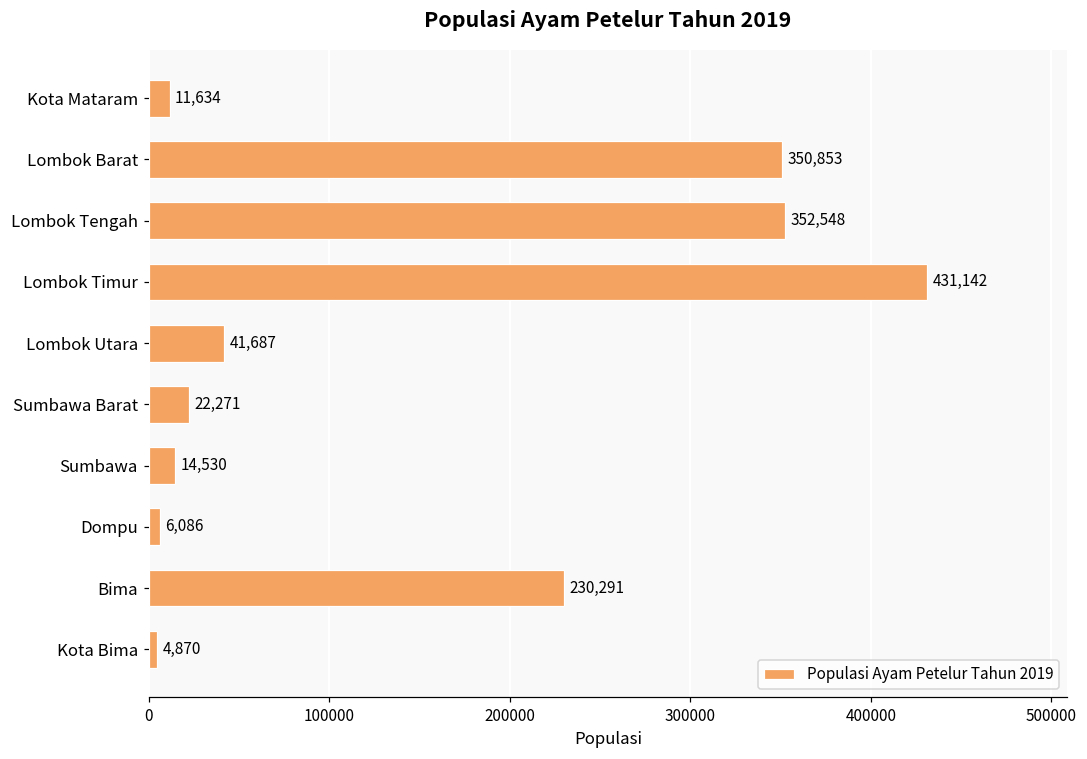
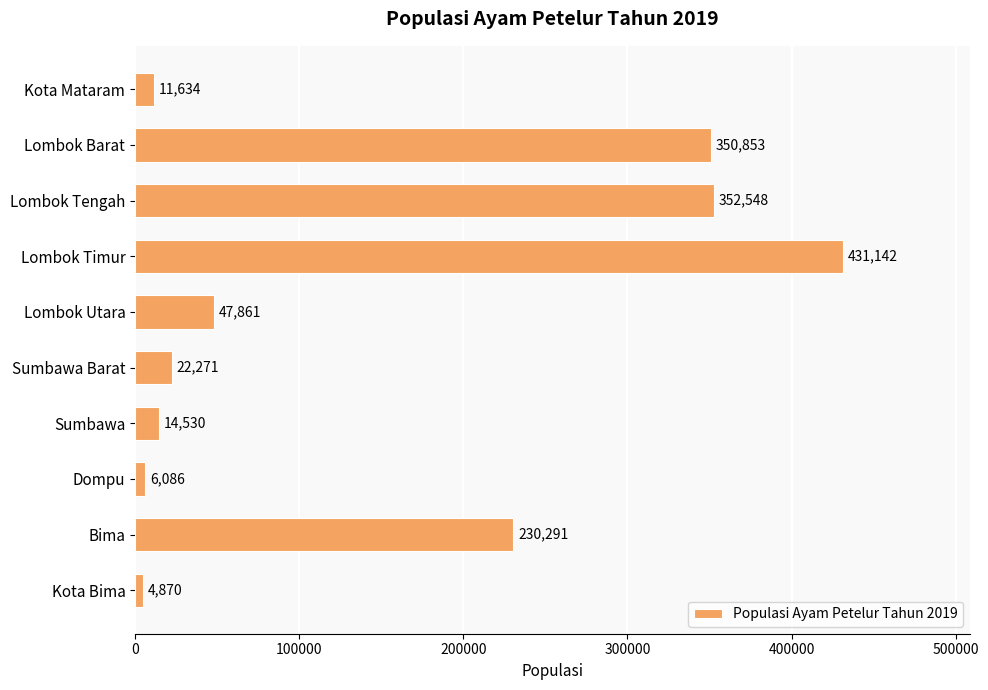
  {
    "Kota Mataram": "11,634",
    "Lombok Barat": "350,853",
    "Lombok Tengah": "352,548",
    "Lombok Timur": "431,142",
-   "Lombok Utara": "41,687",
+   "Lombok Utara": "47,861",
    "Sumbawa Barat": "22,271",
    "Sumbawa": "14,530",
    "Dompu": "6,086",
    "Bima": "230,291",
    "Kota Bima": "4,870"
  }
